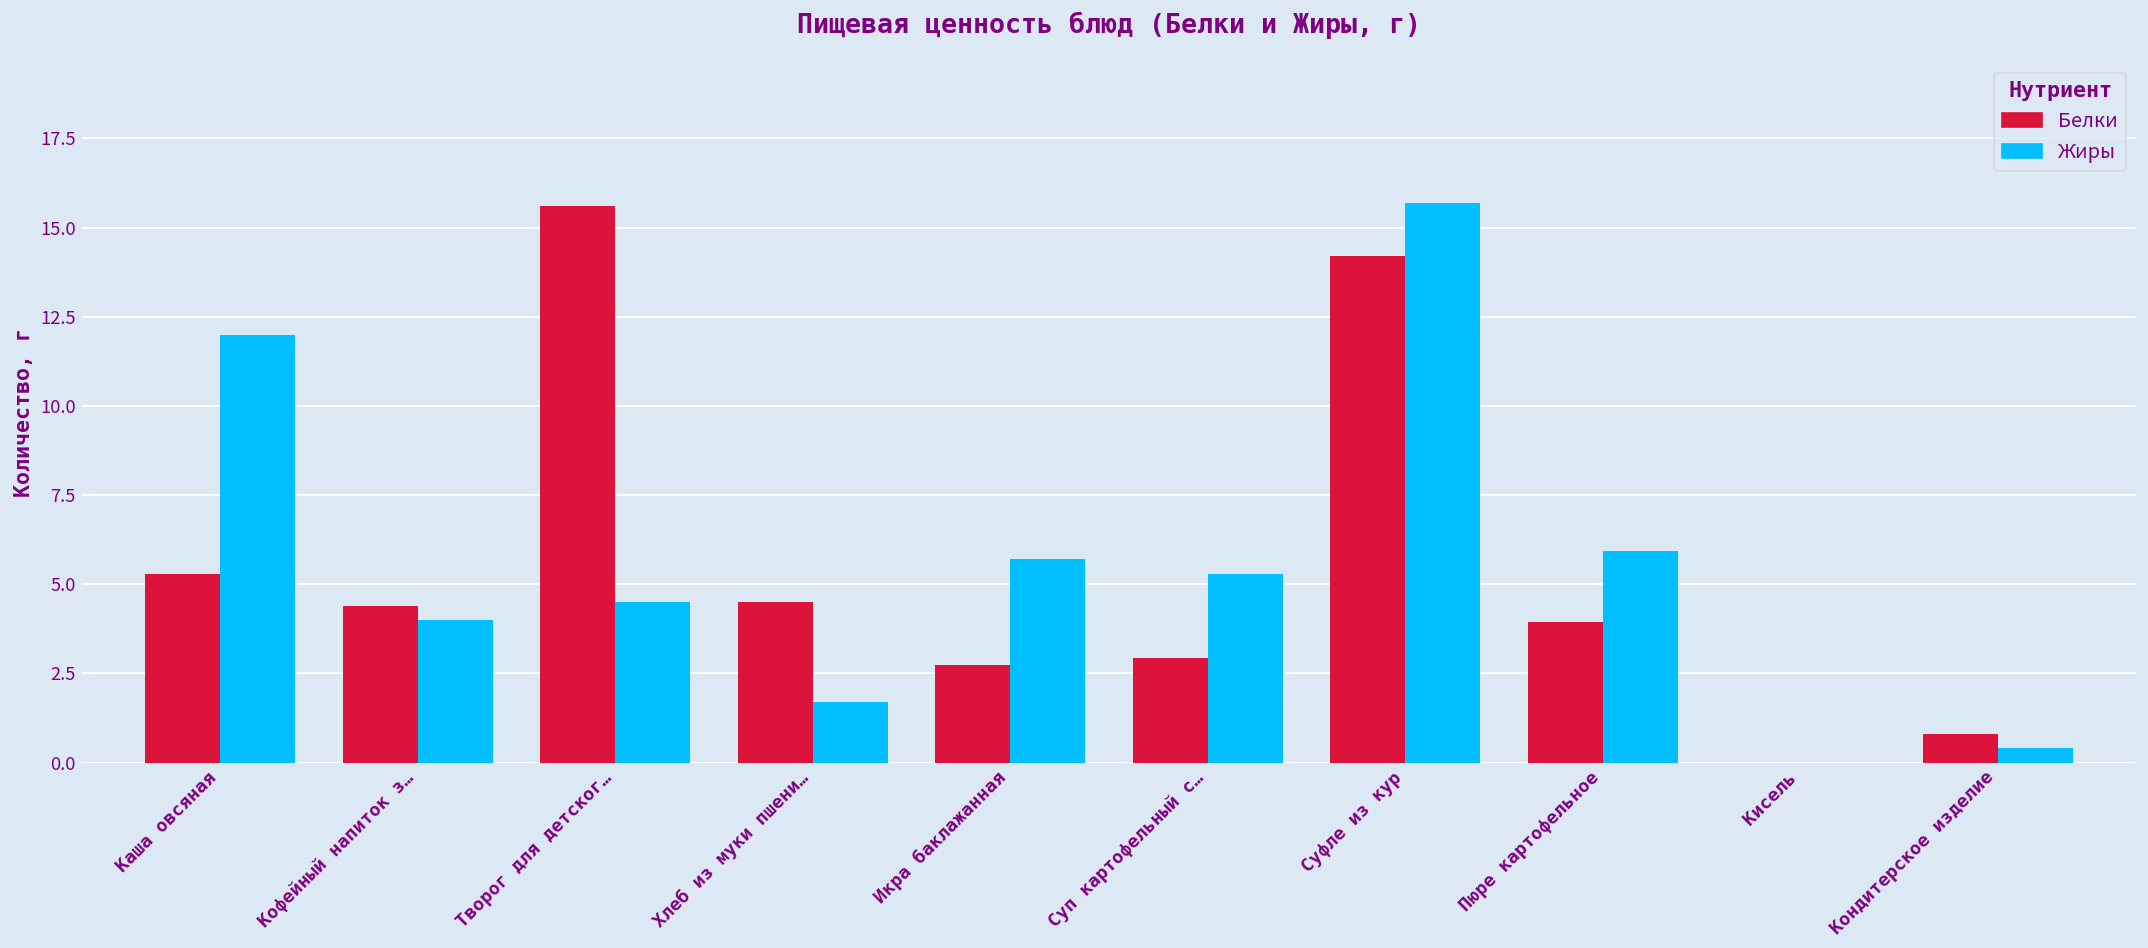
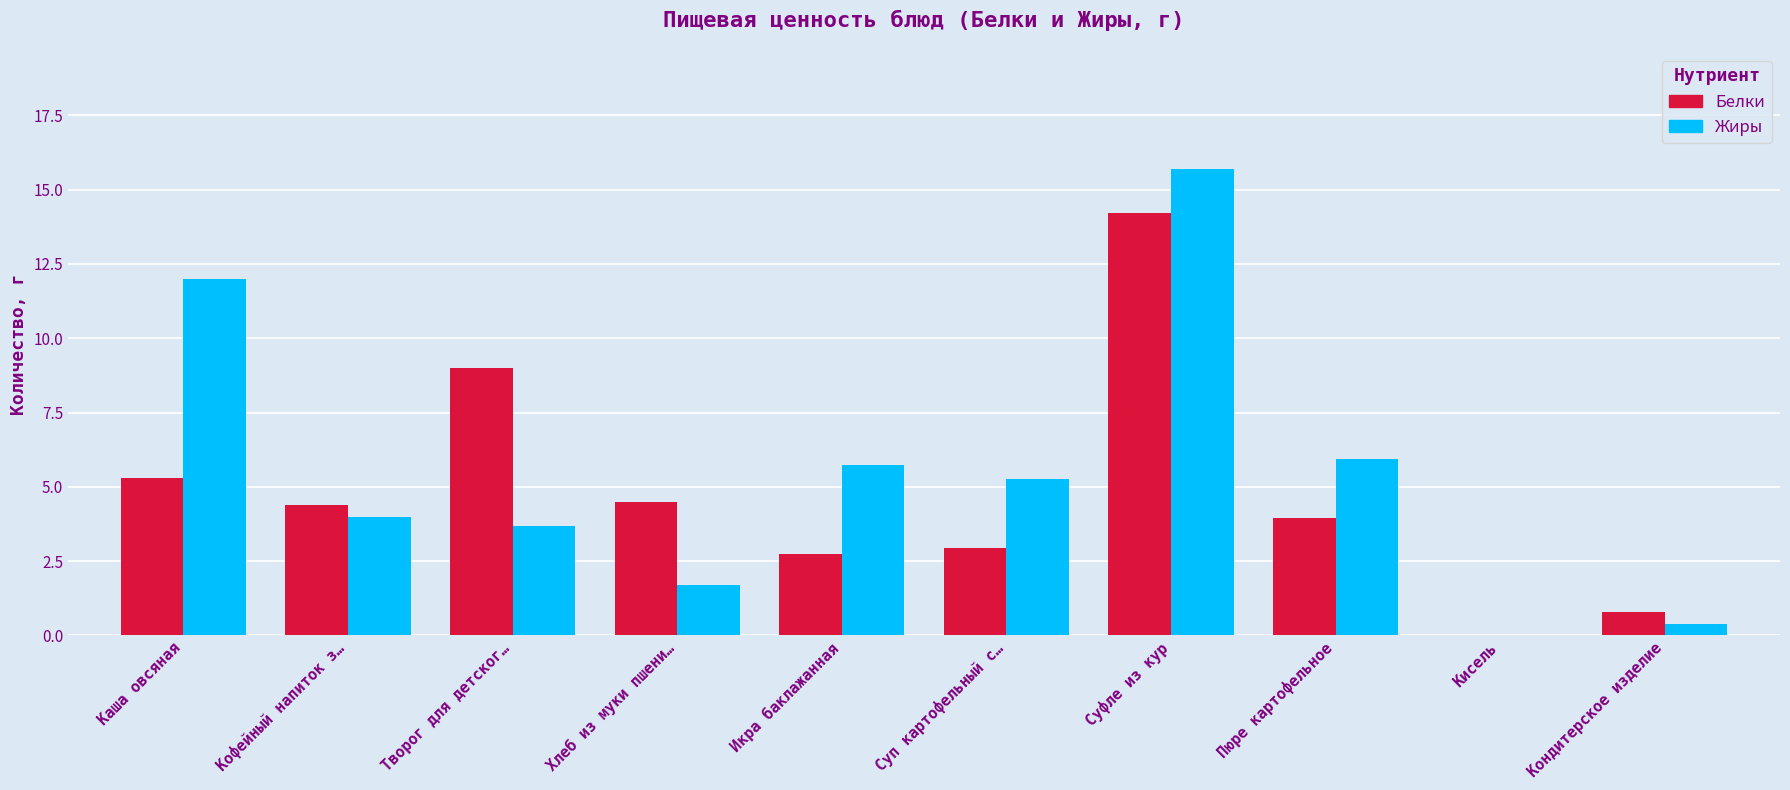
  {
    "Белки": {
      "Каша овсяная": 5.3,
      "Кофейный напиток з…": 4.4,
-     "Творог для детског…": 15.6,
+     "Творог для детског…": 9.0,
      "Хлеб из муки пшени…": 4.5,
      "Икра баклажанная": 2.7,
      "Суп картофельный с…": 2.9,
      "Суфле из кур": 14.2,
      "Пюре картофельное": 3.9,
      "Кисель": 0.0,
      "Кондитерское изделие": 0.8
    },
    "Жиры": {
      "Каша овсяная": 12.0,
      "Кофейный напиток з…": 4.0,
-     "Творог для детског…": 4.5,
+     "Творог для детског…": 3.7,
      "Хлеб из муки пшени…": 1.7,
      "Икра баклажанная": 5.7,
      "Суп картофельный с…": 5.3,
      "Суфле из кур": 15.7,
      "Пюре картофельное": 5.9,
      "Кисель": 0.0,
      "Кондитерское изделие": 0.4
    }
  }
